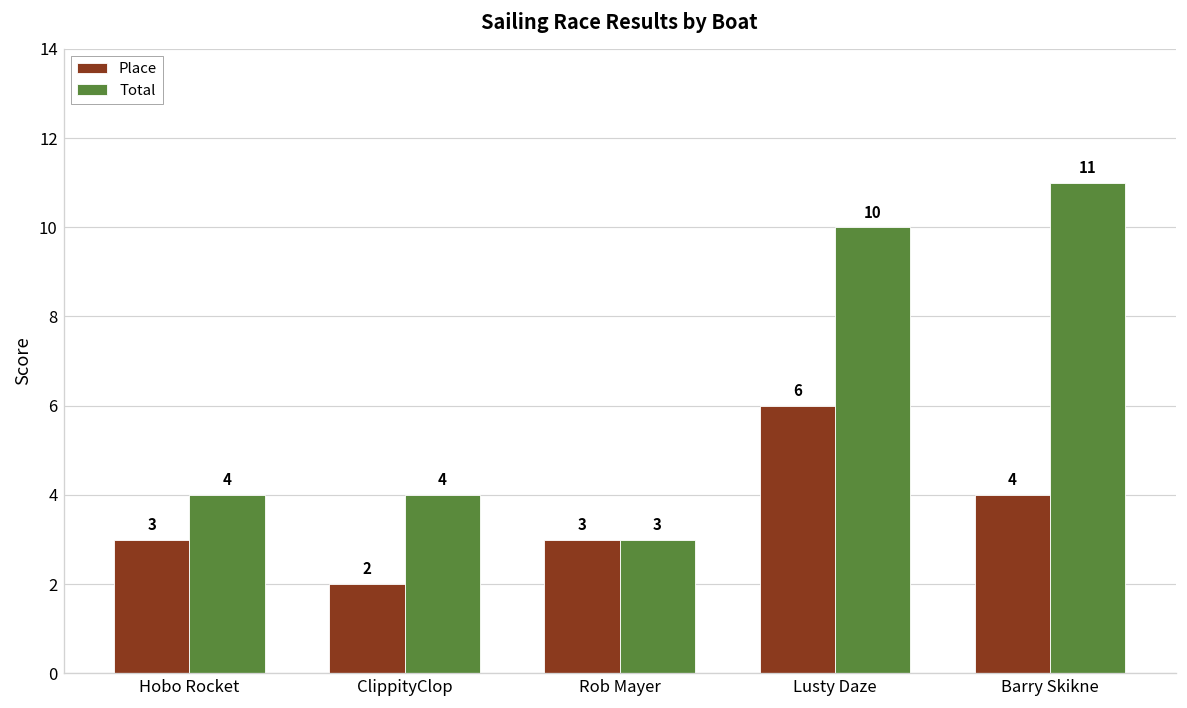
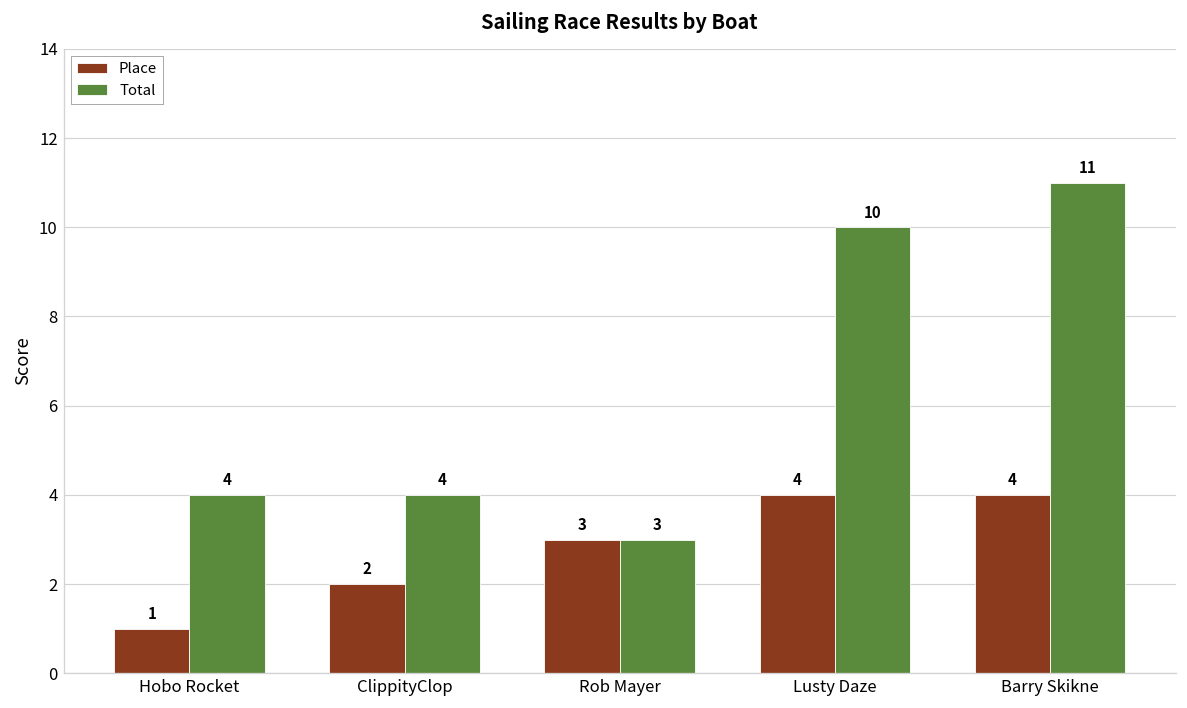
  {
    "Place": {
-     "Hobo Rocket": 3,
+     "Hobo Rocket": 1,
      "ClippityClop": 2,
      "Rob Mayer": 3,
-     "Lusty Daze": 6,
+     "Lusty Daze": 4,
      "Barry Skikne": 4
    },
    "Total": {
      "Hobo Rocket": 4,
      "ClippityClop": 4,
      "Rob Mayer": 3,
      "Lusty Daze": 10,
      "Barry Skikne": 11
    }
  }
